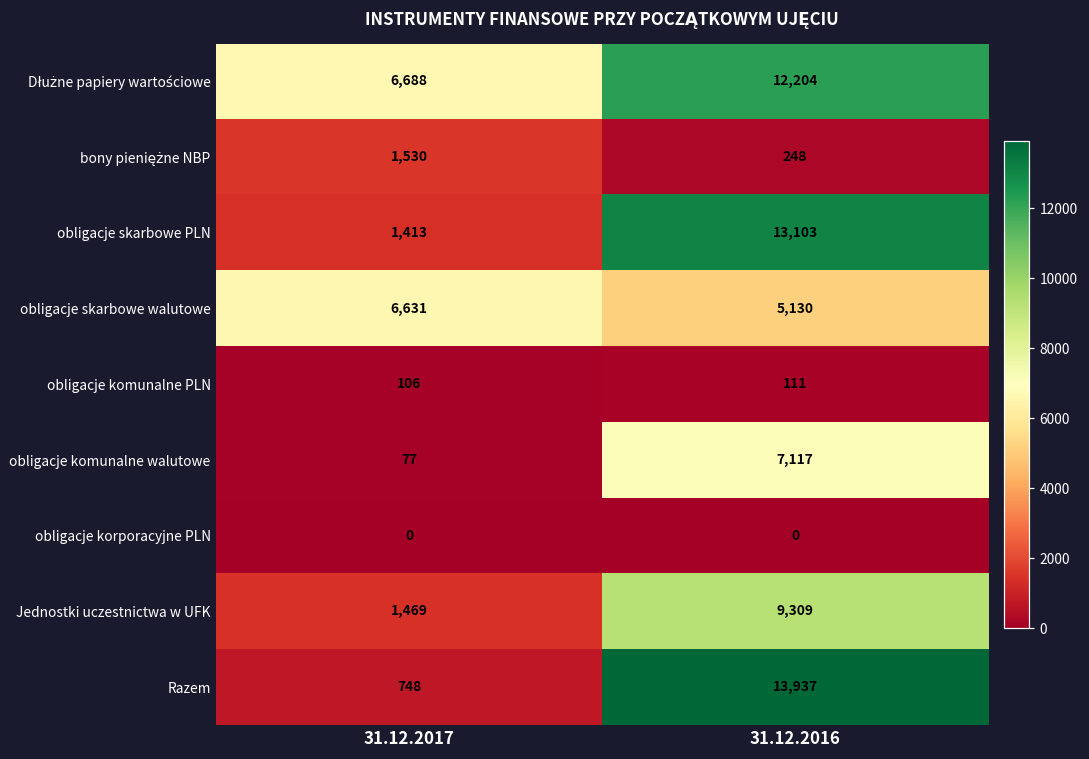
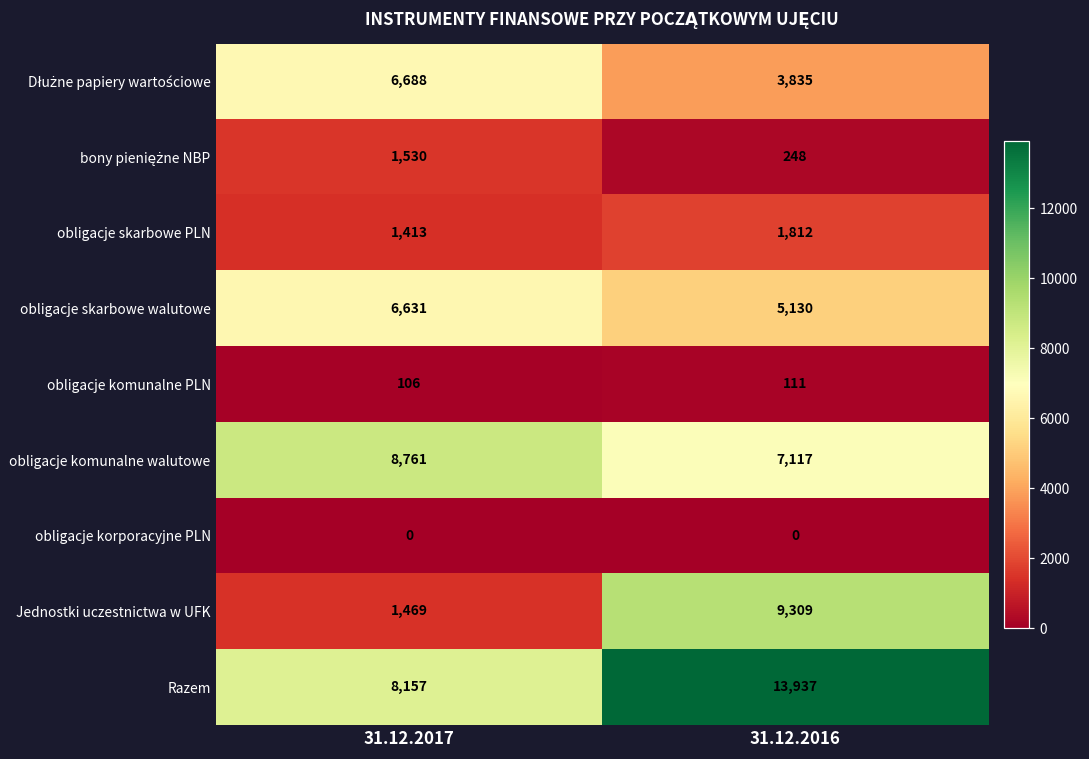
  {
    "Dłużne papiery wartościowe": {
      "31.12.2017": "6,688",
-     "31.12.2016": "12,204"
+     "31.12.2016": "3,835"
    },
    "bony pieniężne NBP": {
      "31.12.2017": "1,530",
      "31.12.2016": "248"
    },
    "obligacje skarbowe PLN": {
      "31.12.2017": "1,413",
-     "31.12.2016": "13,103"
+     "31.12.2016": "1,812"
    },
    "obligacje skarbowe walutowe": {
      "31.12.2017": "6,631",
      "31.12.2016": "5,130"
    },
    "obligacje komunalne PLN": {
      "31.12.2017": "106",
      "31.12.2016": "111"
    },
    "obligacje komunalne walutowe": {
-     "31.12.2017": "77",
+     "31.12.2017": "8,761",
      "31.12.2016": "7,117"
    },
    "obligacje korporacyjne PLN": {
      "31.12.2017": "0",
      "31.12.2016": "0"
    },
    "Jednostki uczestnictwa w UFK": {
      "31.12.2017": "1,469",
      "31.12.2016": "9,309"
    },
    "Razem": {
-     "31.12.2017": "748",
+     "31.12.2017": "8,157",
      "31.12.2016": "13,937"
    }
  }
